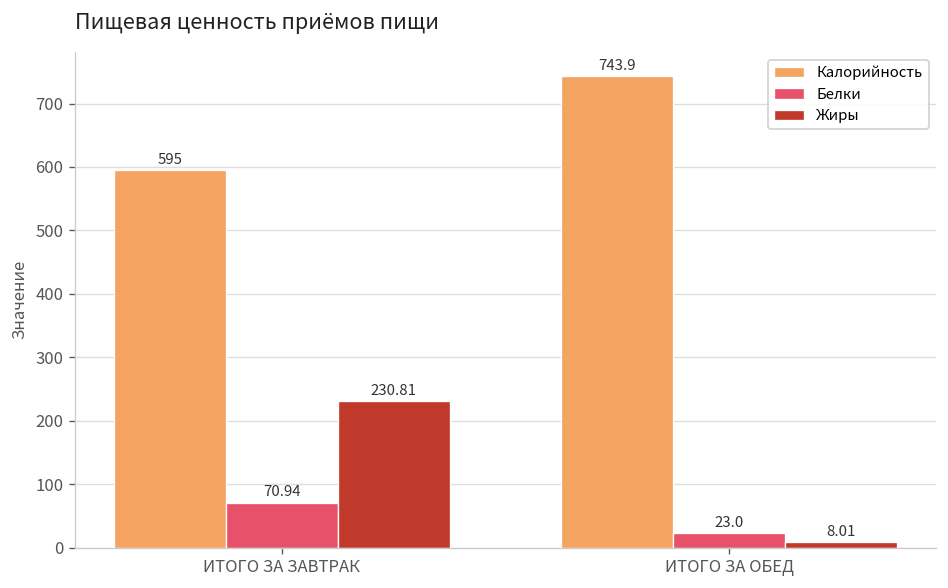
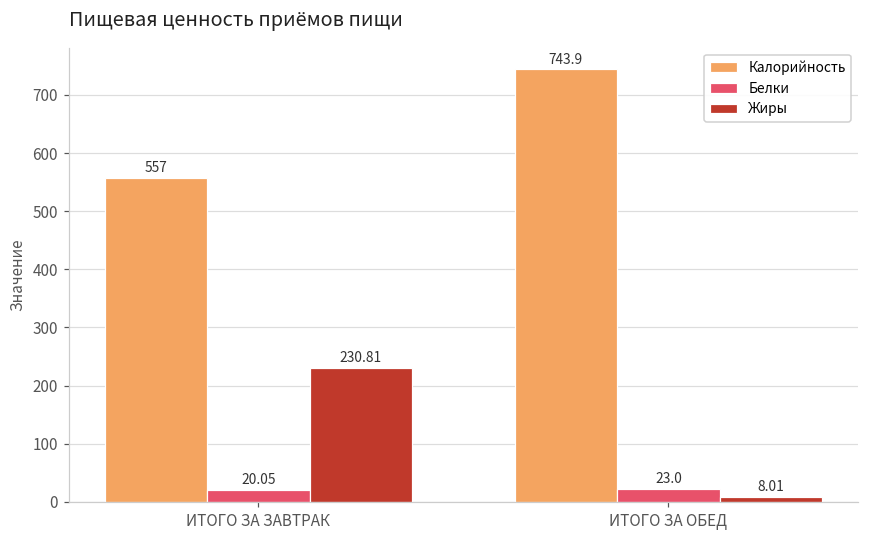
  {
    "Калорийность": {
-     "ИТОГО ЗА ЗАВТРАК": 595,
+     "ИТОГО ЗА ЗАВТРАК": 557,
      "ИТОГО ЗА ОБЕД": 743.9
    },
    "Белки": {
-     "ИТОГО ЗА ЗАВТРАК": 70.94,
+     "ИТОГО ЗА ЗАВТРАК": 20.05,
      "ИТОГО ЗА ОБЕД": 23.0
    },
    "Жиры": {
      "ИТОГО ЗА ЗАВТРАК": 230.81,
      "ИТОГО ЗА ОБЕД": 8.01
    }
  }
